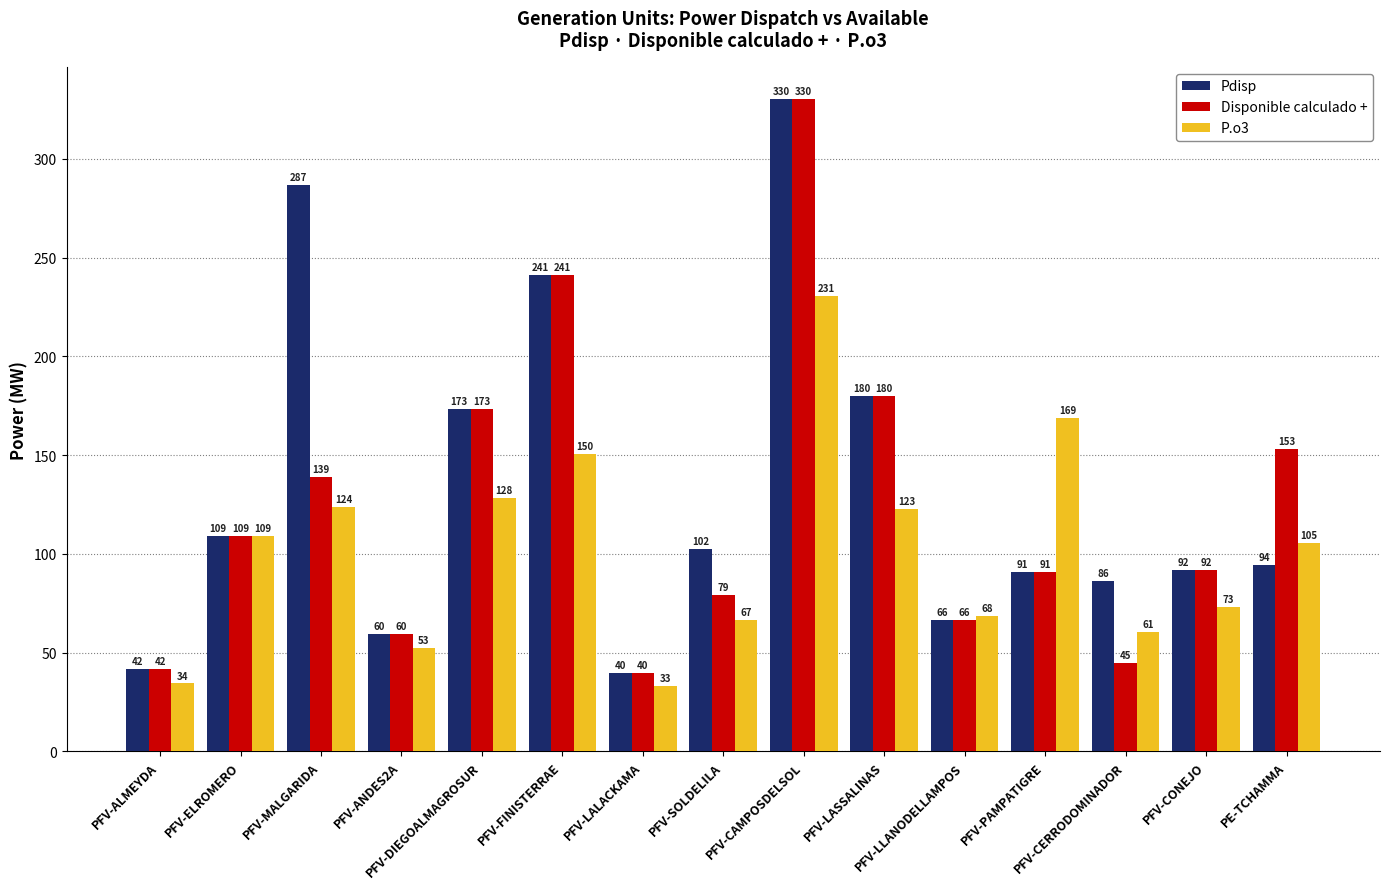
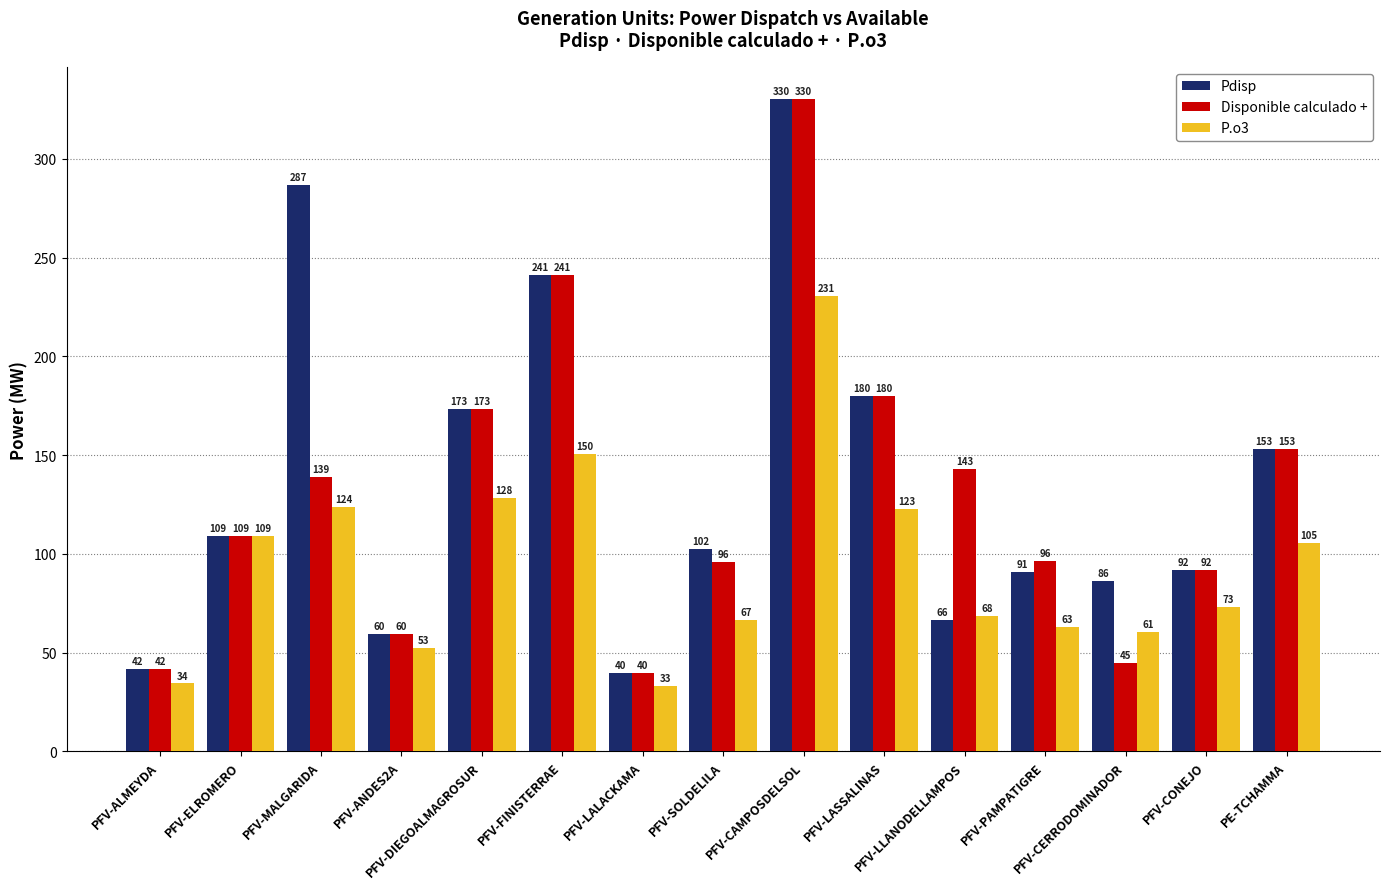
  {
    "Pdisp": {
      "PFV-ALMEYDA": 42,
      "PFV-ELROMERO": 109,
      "PFV-MALGARIDA": 287,
      "PFV-ANDES2A": 60,
      "PFV-DIEGOALMAGROSUR": 173,
      "PFV-FINISTERRAE": 241,
      "PFV-LALACKAMA": 40,
      "PFV-SOLDELILA": 102,
      "PFV-CAMPOSDELSOL": 330,
      "PFV-LASSALINAS": 180,
      "PFV-LLANODELLAMPOS": 66,
      "PFV-PAMPATIGRE": 91,
      "PFV-CERRODOMINADOR": 86,
      "PFV-CONEJO": 92,
-     "PE-TCHAMMA": 94
+     "PE-TCHAMMA": 153
    },
    "Disponible calculado +": {
      "PFV-ALMEYDA": 42,
      "PFV-ELROMERO": 109,
      "PFV-MALGARIDA": 139,
      "PFV-ANDES2A": 60,
      "PFV-DIEGOALMAGROSUR": 173,
      "PFV-FINISTERRAE": 241,
      "PFV-LALACKAMA": 40,
-     "PFV-SOLDELILA": 79,
+     "PFV-SOLDELILA": 96,
      "PFV-CAMPOSDELSOL": 330,
      "PFV-LASSALINAS": 180,
-     "PFV-LLANODELLAMPOS": 66,
-     "PFV-PAMPATIGRE": 91,
+     "PFV-LLANODELLAMPOS": 143,
+     "PFV-PAMPATIGRE": 96,
      "PFV-CERRODOMINADOR": 45,
      "PFV-CONEJO": 92,
      "PE-TCHAMMA": 153
    },
    "P.o3": {
      "PFV-ALMEYDA": 34,
      "PFV-ELROMERO": 109,
      "PFV-MALGARIDA": 124,
      "PFV-ANDES2A": 53,
      "PFV-DIEGOALMAGROSUR": 128,
      "PFV-FINISTERRAE": 150,
      "PFV-LALACKAMA": 33,
      "PFV-SOLDELILA": 67,
      "PFV-CAMPOSDELSOL": 231,
      "PFV-LASSALINAS": 123,
      "PFV-LLANODELLAMPOS": 68,
-     "PFV-PAMPATIGRE": 169,
+     "PFV-PAMPATIGRE": 63,
      "PFV-CERRODOMINADOR": 61,
      "PFV-CONEJO": 73,
      "PE-TCHAMMA": 105
    }
  }
